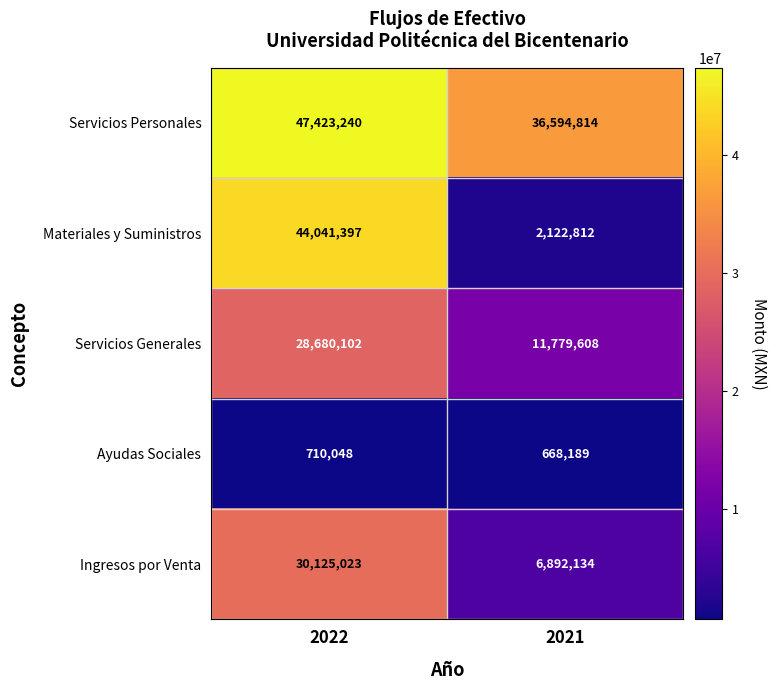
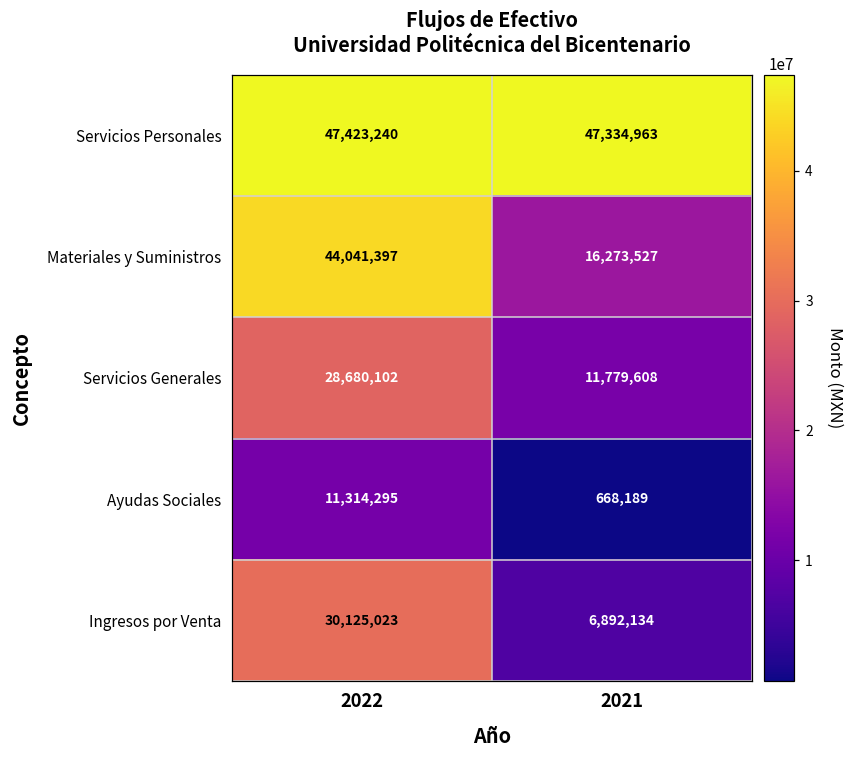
  {
    "Servicios Personales": {
      "2022": "47,423,240",
-     "2021": "36,594,814"
+     "2021": "47,334,963"
    },
    "Materiales y Suministros": {
      "2022": "44,041,397",
-     "2021": "2,122,812"
+     "2021": "16,273,527"
    },
    "Servicios Generales": {
      "2022": "28,680,102",
      "2021": "11,779,608"
    },
    "Ayudas Sociales": {
-     "2022": "710,048",
+     "2022": "11,314,295",
      "2021": "668,189"
    },
    "Ingresos por Venta": {
      "2022": "30,125,023",
      "2021": "6,892,134"
    }
  }
